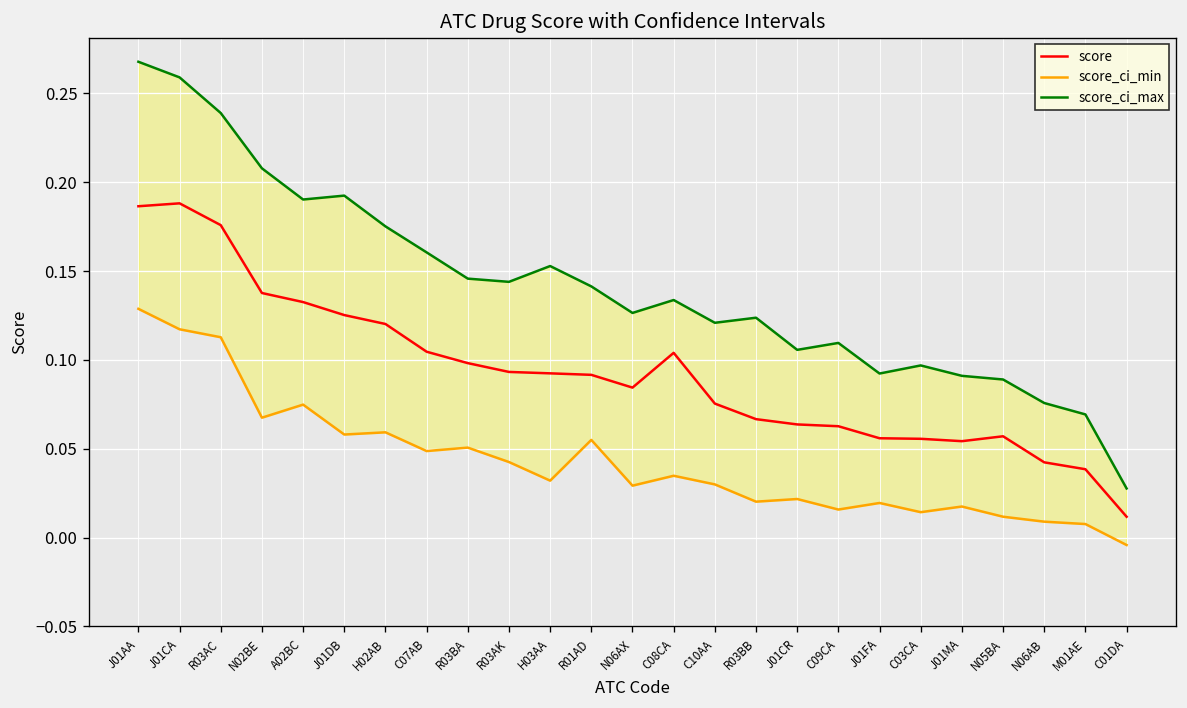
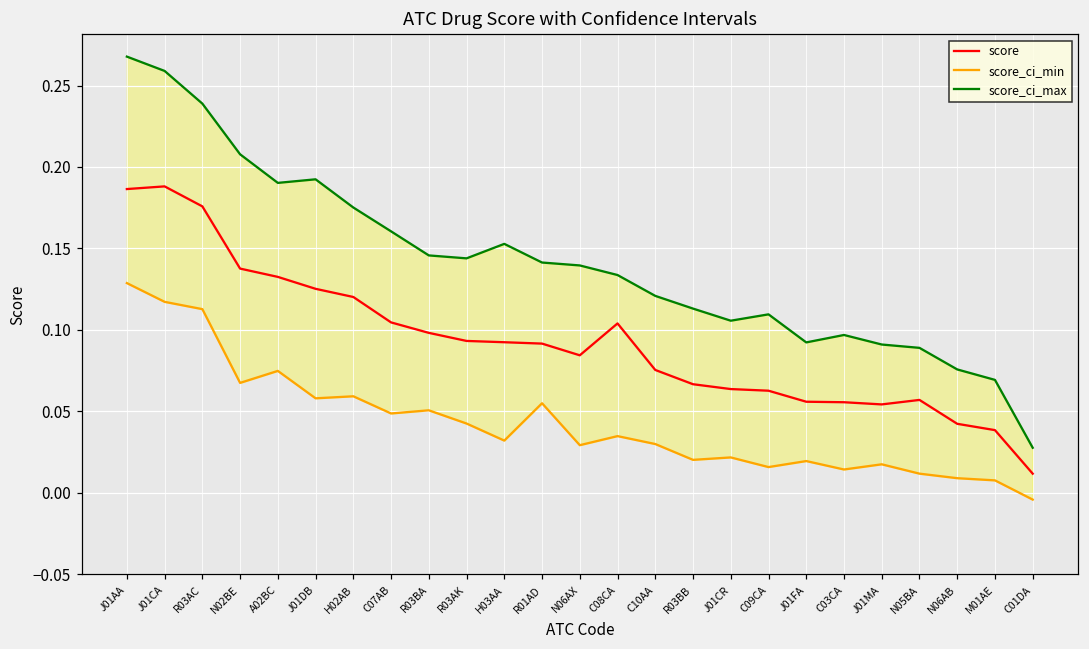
  {
    "score": {
      "J01AA": 0.186,
      "J01CA": 0.188,
      "R03AC": 0.176,
      "N02BE": 0.138,
      "A02BC": 0.133,
      "J01DB": 0.125,
      "H02AB": 0.120,
      "C07AB": 0.105,
      "R03BA": 0.098,
      "R03AK": 0.093,
      "H03AA": 0.092,
      "R01AD": 0.092,
      "N06AX": 0.084,
      "C08CA": 0.104,
      "C10AA": 0.075,
      "R03BB": 0.067,
      "J01CR": 0.064,
      "C09CA": 0.063,
      "J01FA": 0.056,
      "C03CA": 0.056,
      "J01MA": 0.054,
      "N05BA": 0.057,
      "N06AB": 0.042,
      "M01AE": 0.038,
      "C01DA": 0.012
    },
    "score_ci_min": {
      "J01AA": 0.129,
      "J01CA": 0.117,
      "R03AC": 0.113,
      "N02BE": 0.067,
      "A02BC": 0.075,
      "J01DB": 0.058,
      "H02AB": 0.059,
      "C07AB": 0.049,
      "R03BA": 0.051,
      "R03AK": 0.043,
      "H03AA": 0.032,
      "R01AD": 0.055,
      "N06AX": 0.029,
      "C08CA": 0.035,
      "C10AA": 0.030,
      "R03BB": 0.020,
      "J01CR": 0.022,
      "C09CA": 0.016,
      "J01FA": 0.019,
      "C03CA": 0.014,
      "J01MA": 0.017,
      "N05BA": 0.012,
      "N06AB": 0.009,
      "M01AE": 0.008,
      "C01DA": -0.004
    },
    "score_ci_max": {
      "J01AA": 0.268,
      "J01CA": 0.259,
      "R03AC": 0.239,
      "N02BE": 0.208,
      "A02BC": 0.190,
      "J01DB": 0.192,
      "H02AB": 0.175,
      "C07AB": 0.160,
      "R03BA": 0.146,
      "R03AK": 0.144,
      "H03AA": 0.153,
      "R01AD": 0.141,
-     "N06AX": 0.126,
+     "N06AX": 0.140,
      "C08CA": 0.134,
      "C10AA": 0.121,
-     "R03BB": 0.124,
+     "R03BB": 0.113,
      "J01CR": 0.106,
      "C09CA": 0.110,
      "J01FA": 0.092,
      "C03CA": 0.097,
      "J01MA": 0.091,
      "N05BA": 0.089,
      "N06AB": 0.076,
      "M01AE": 0.069,
      "C01DA": 0.028
    }
  }
